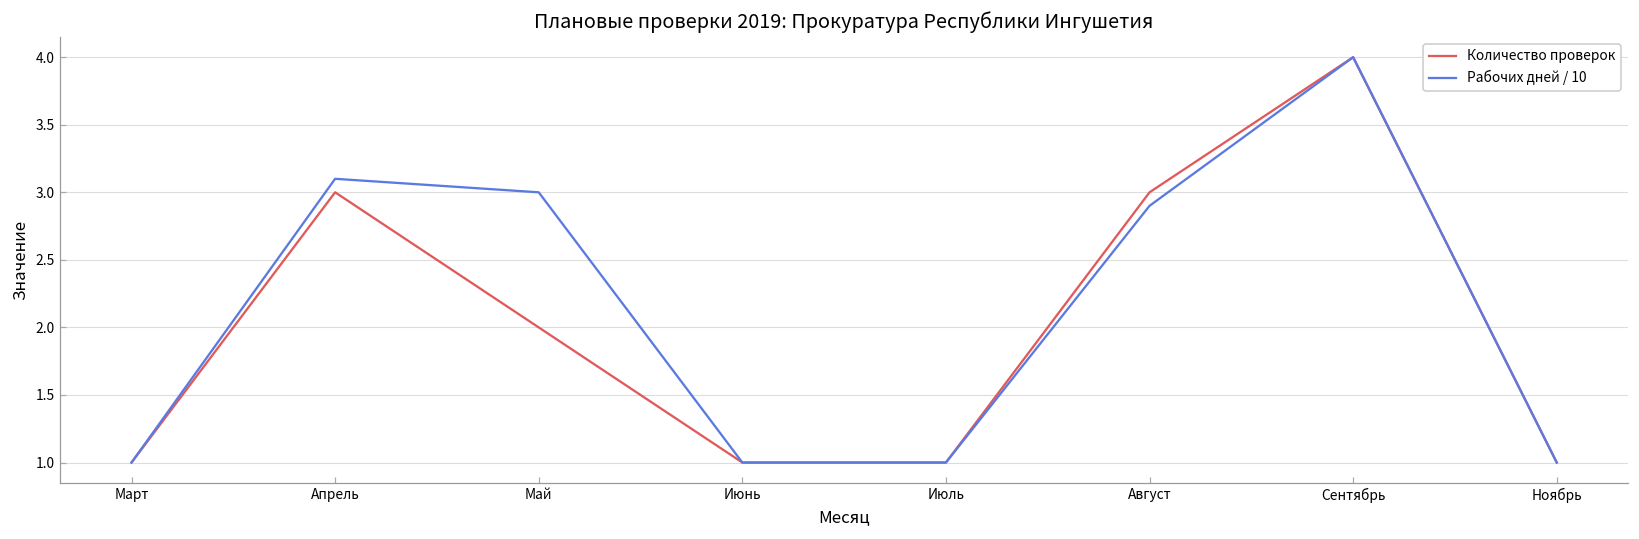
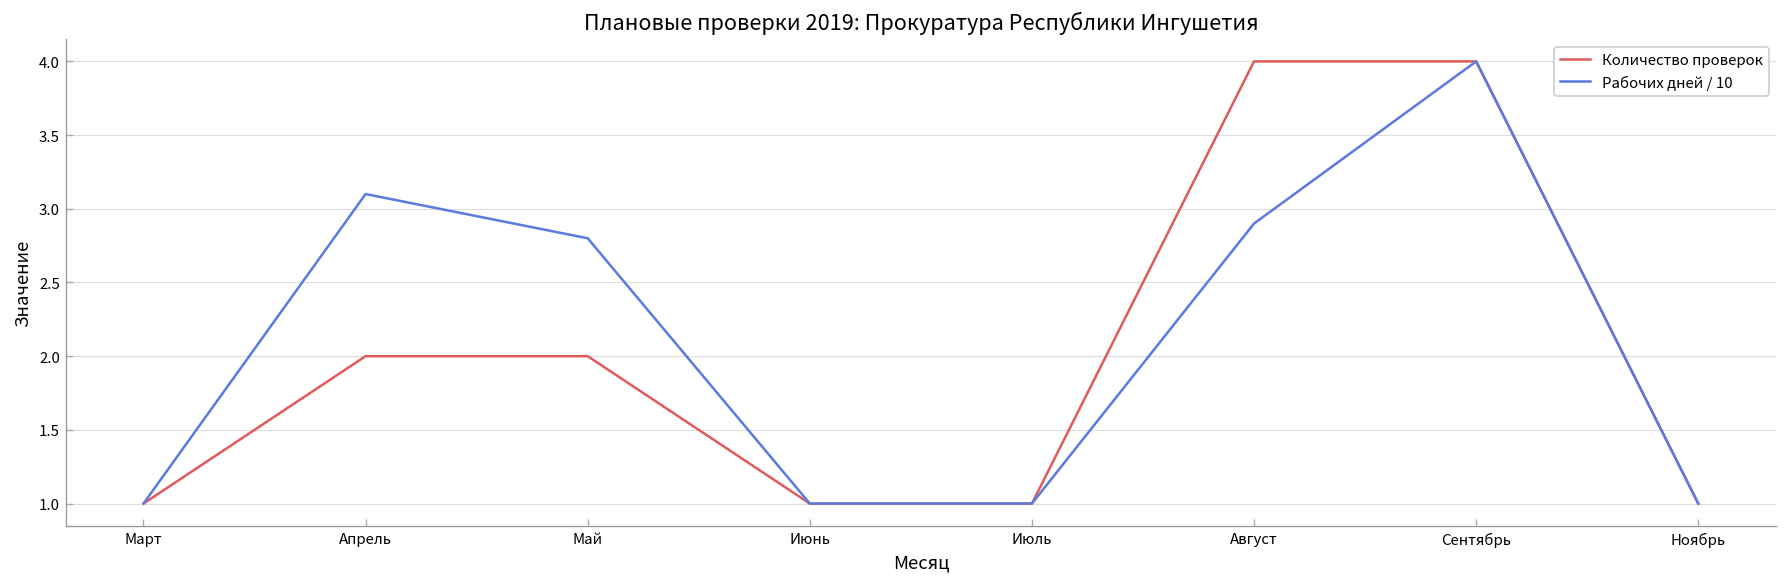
  {
    "Количество проверок": {
-     "Апрель": 3,
+     "Апрель": 2,
      "Май": 2,
-     "Август": 3
+     "Август": 4
    },
    "Рабочих дней / 10": {
      "Апрель": 3.10,
-     "Май": 3.00,
+     "Май": 2.80,
      "Август": 2.90
    }
  }
